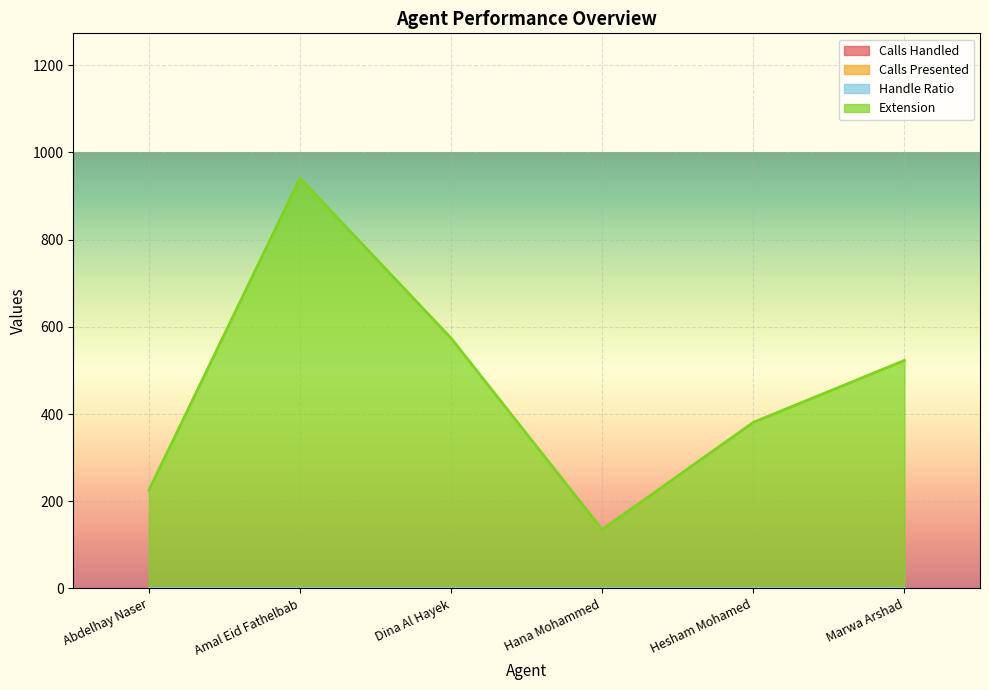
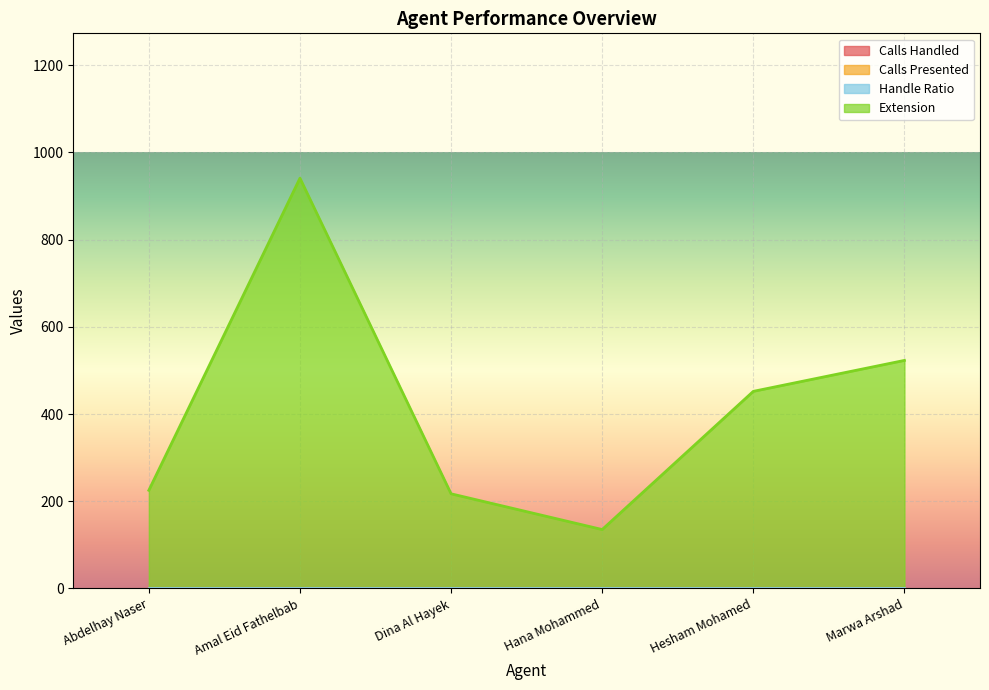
  {
    "Handle Ratio": {
      "Abdelhay Naser": 0,
      "Amal Eid Fathelbab": 0,
      "Dina Al Hayek": 0,
      "Hana Mohammed": 0,
      "Hesham Mohamed": 0,
      "Marwa Arshad": 0
    },
    "Extension": {
      "Abdelhay Naser": 230,
      "Amal Eid Fathelbab": 940,
-     "Dina Al Hayek": 570,
+     "Dina Al Hayek": 220,
      "Hana Mohammed": 140,
-     "Hesham Mohamed": 380,
+     "Hesham Mohamed": 450,
      "Marwa Arshad": 520
    }
  }
